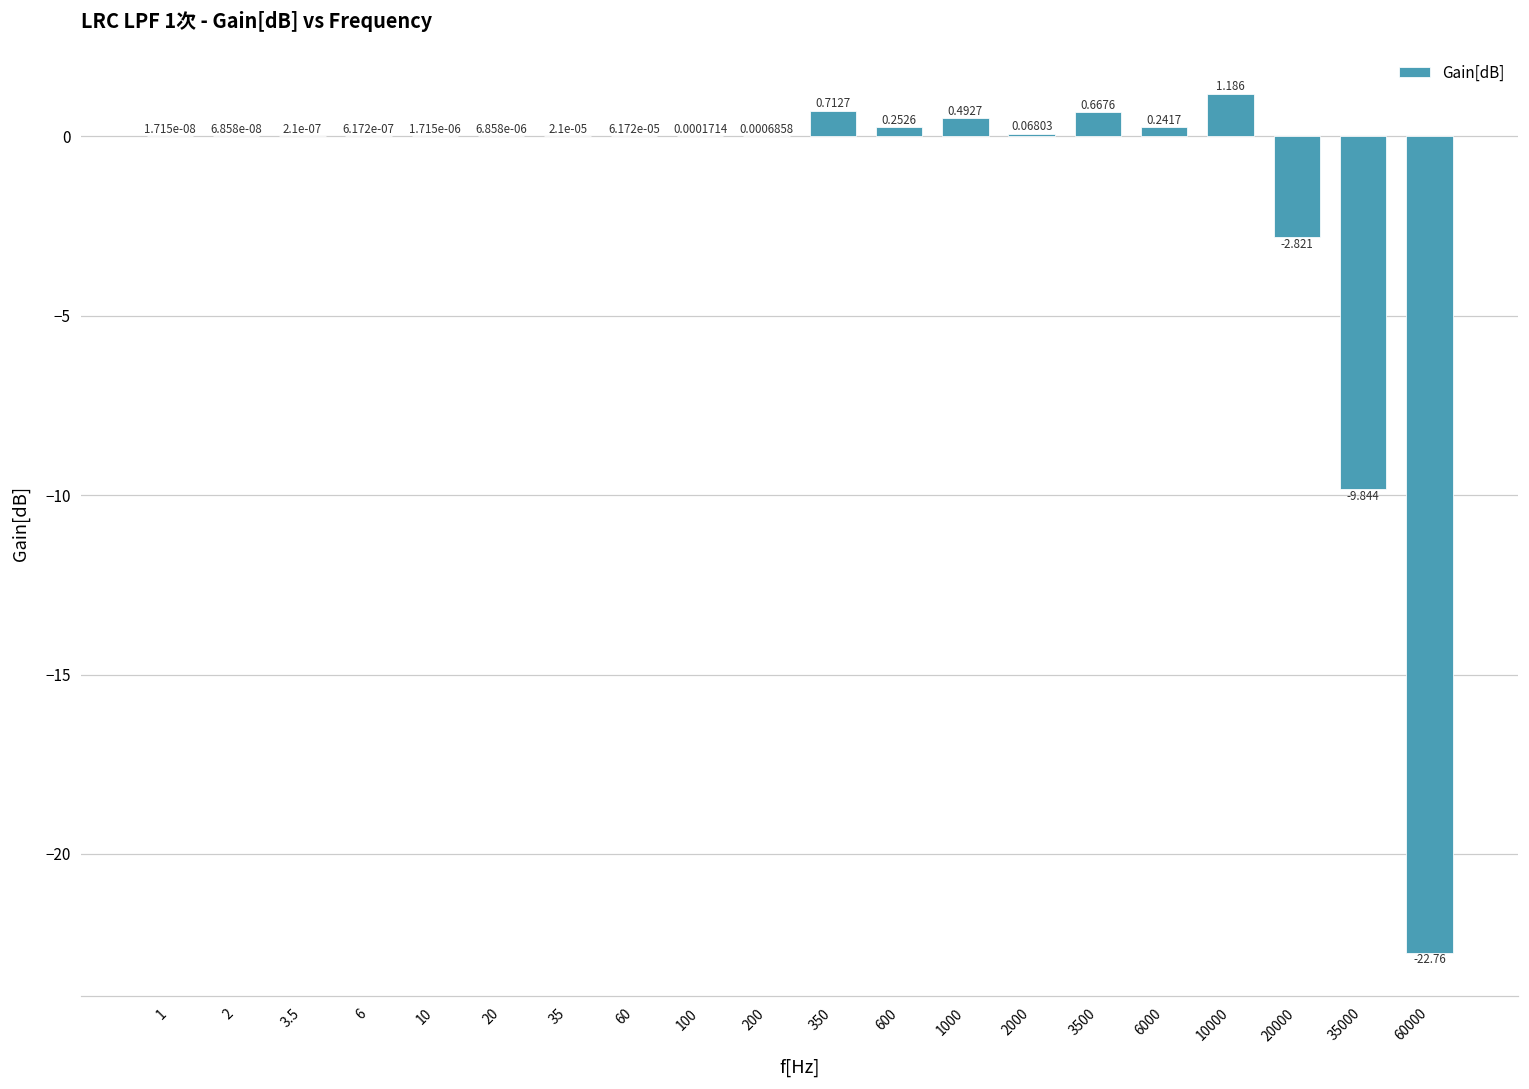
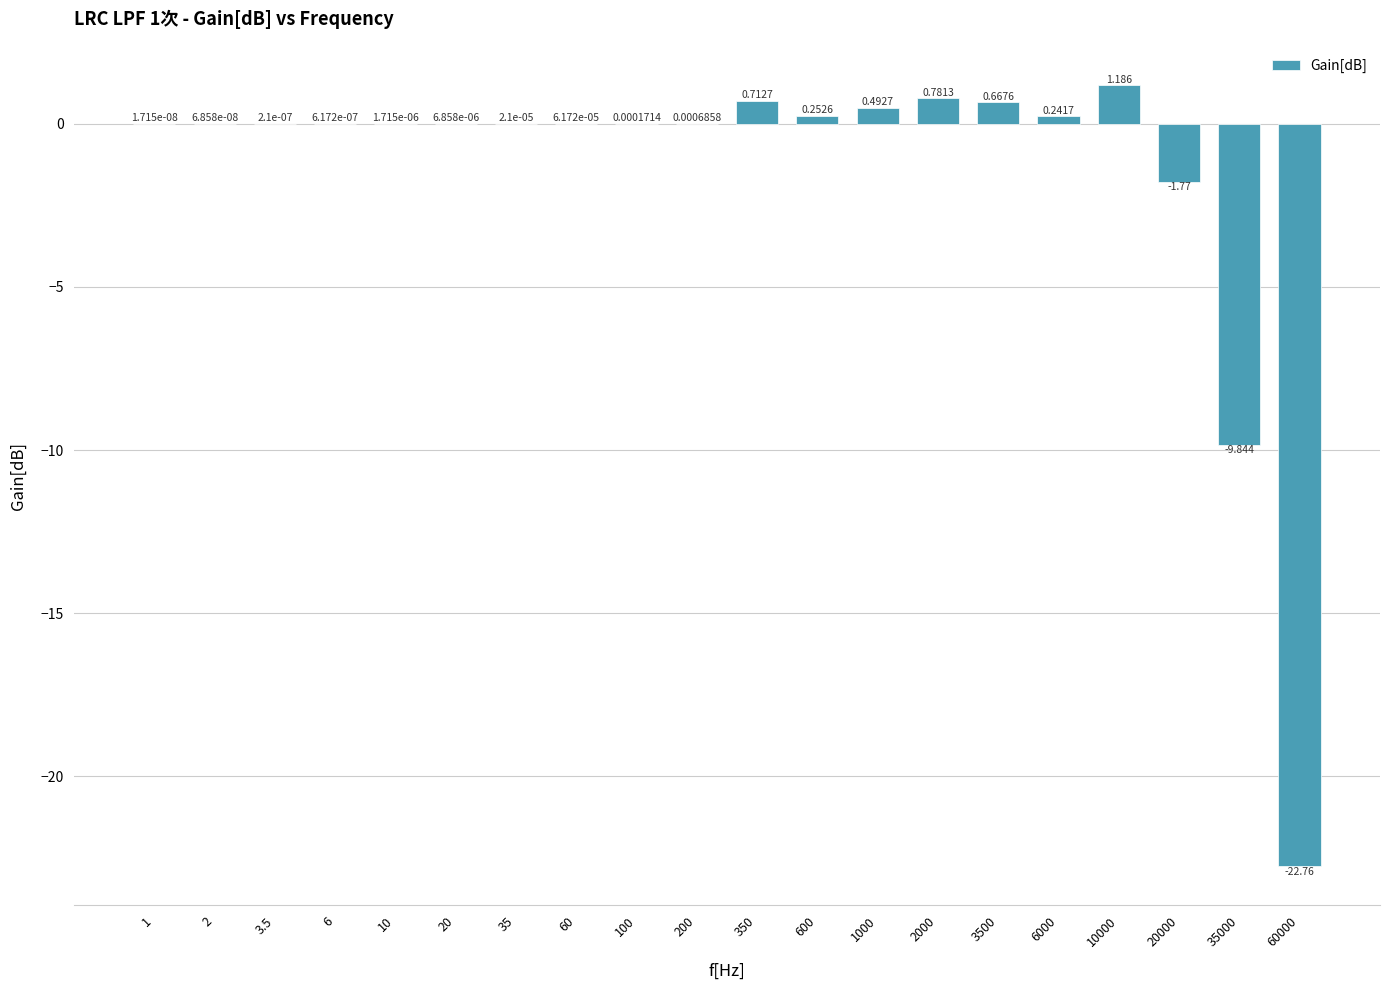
  {
    "1": "1.715e-08",
    "2": "6.858e-08",
    "3.5": "2.1e-07",
    "6": "6.172e-07",
    "10": "1.715e-06",
    "20": "6.858e-06",
    "35": "2.1e-05",
    "60": "6.172e-05",
    "100": "0.0001714",
    "200": "0.0006858",
    "350": "0.7127",
    "600": "0.2526",
    "1000": "0.4927",
-   "2000": "0.06803",
+   "2000": "0.7813",
    "3500": "0.6676",
    "6000": "0.2417",
    "10000": "1.186",
-   "20000": "-2.821",
+   "20000": "-1.77",
    "35000": "-9.844",
    "60000": "-22.76"
  }
